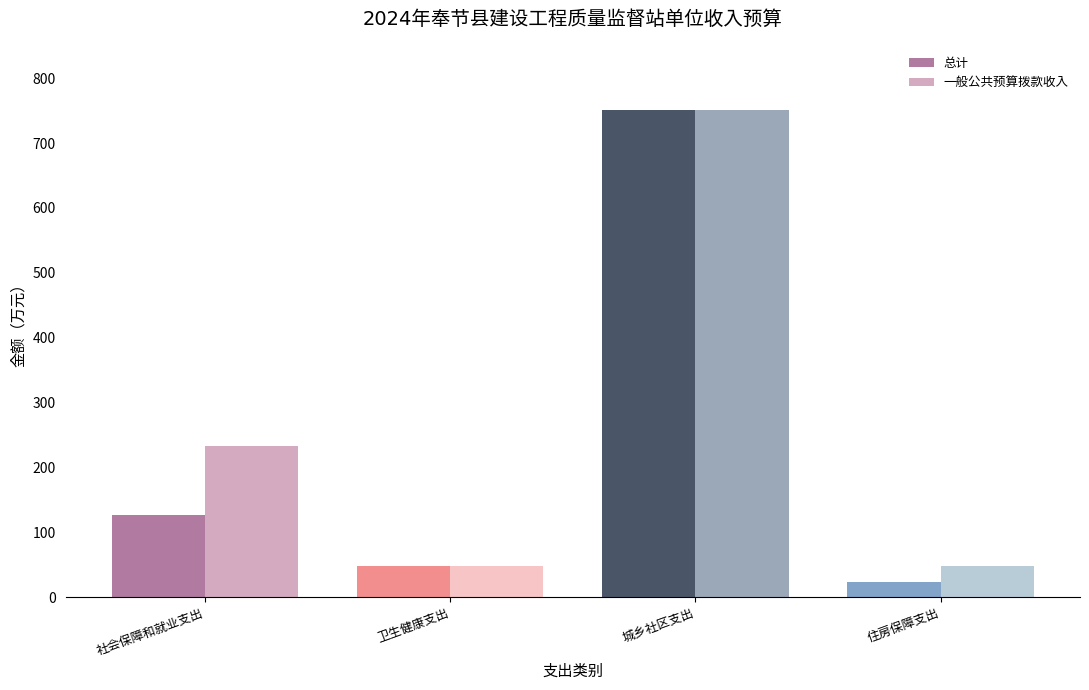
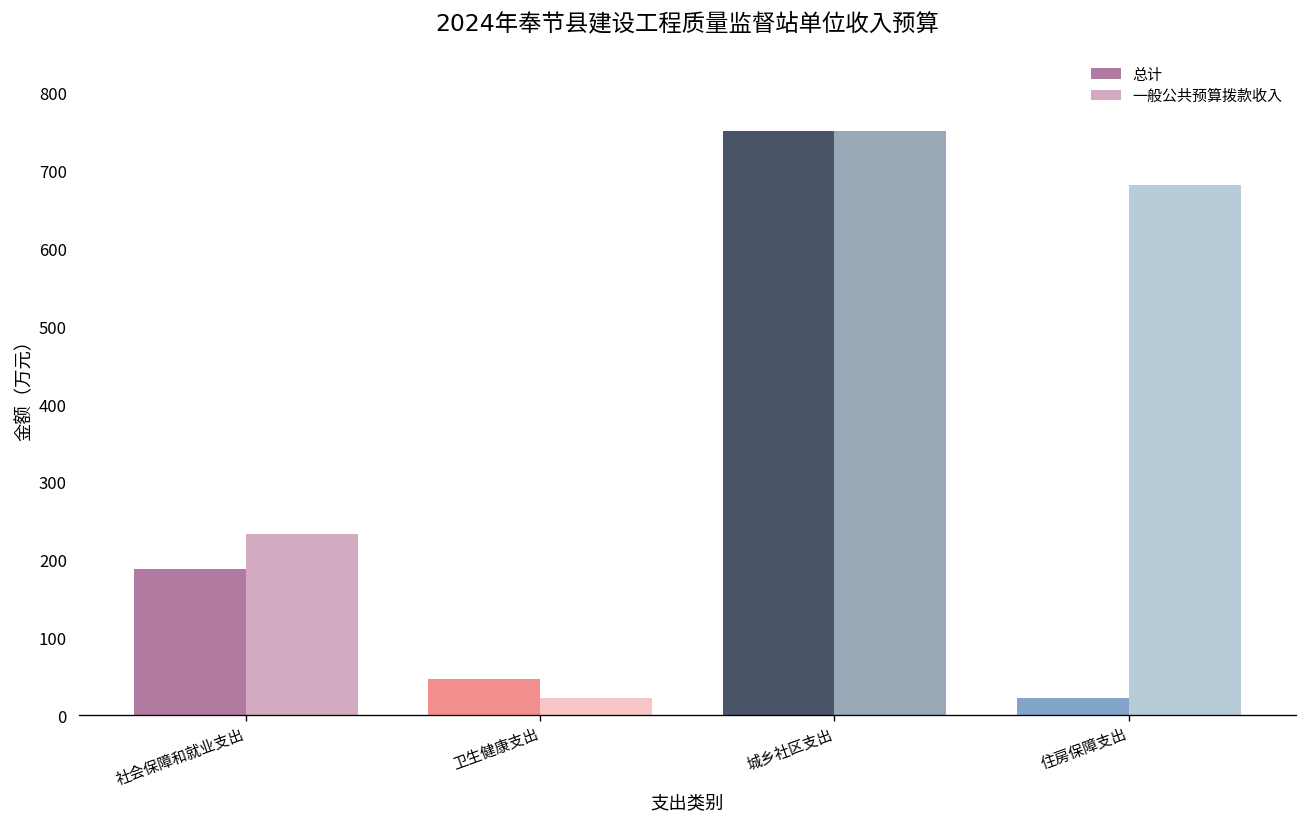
  {
    "总计": {
-     "社会保障和就业支出": 130,
+     "社会保障和就业支出": 190,
      "卫生健康支出": 50,
      "城乡社区支出": 750,
      "住房保障支出": 20
    },
    "一般公共预算拨款收入": {
      "社会保障和就业支出": 230,
-     "卫生健康支出": 50,
+     "卫生健康支出": 20,
      "城乡社区支出": 750,
-     "住房保障支出": 50
+     "住房保障支出": 680
    }
  }
